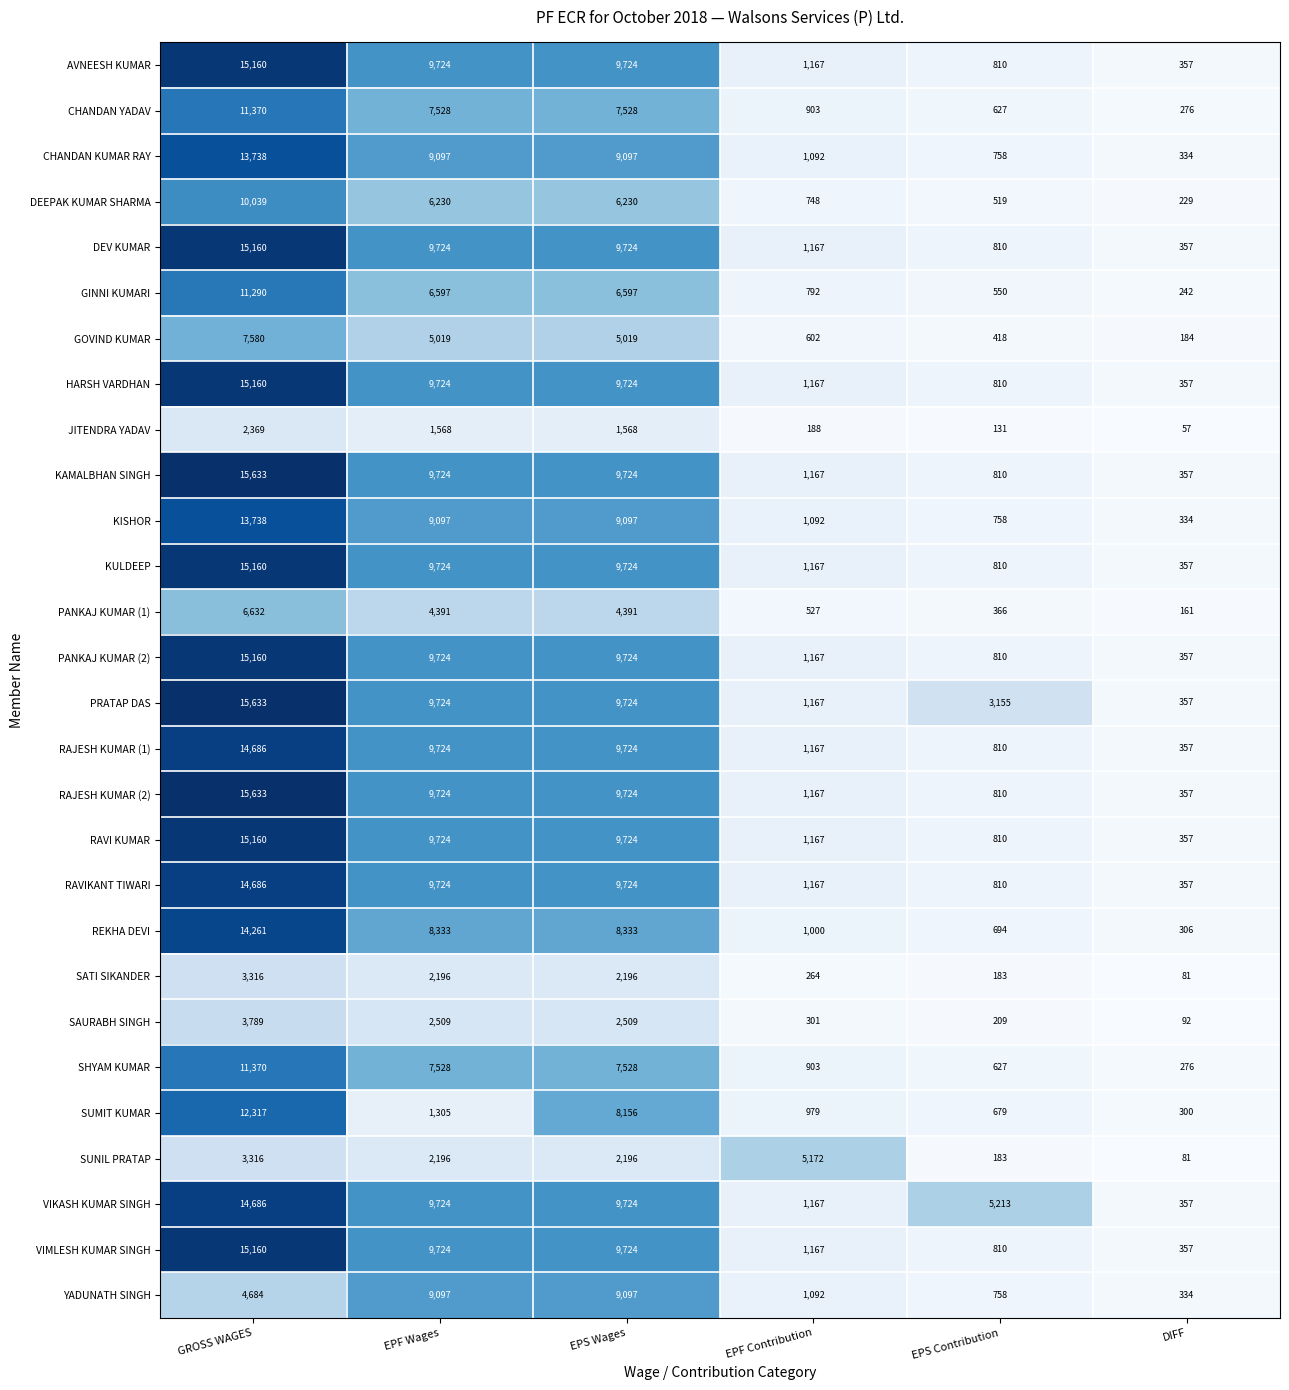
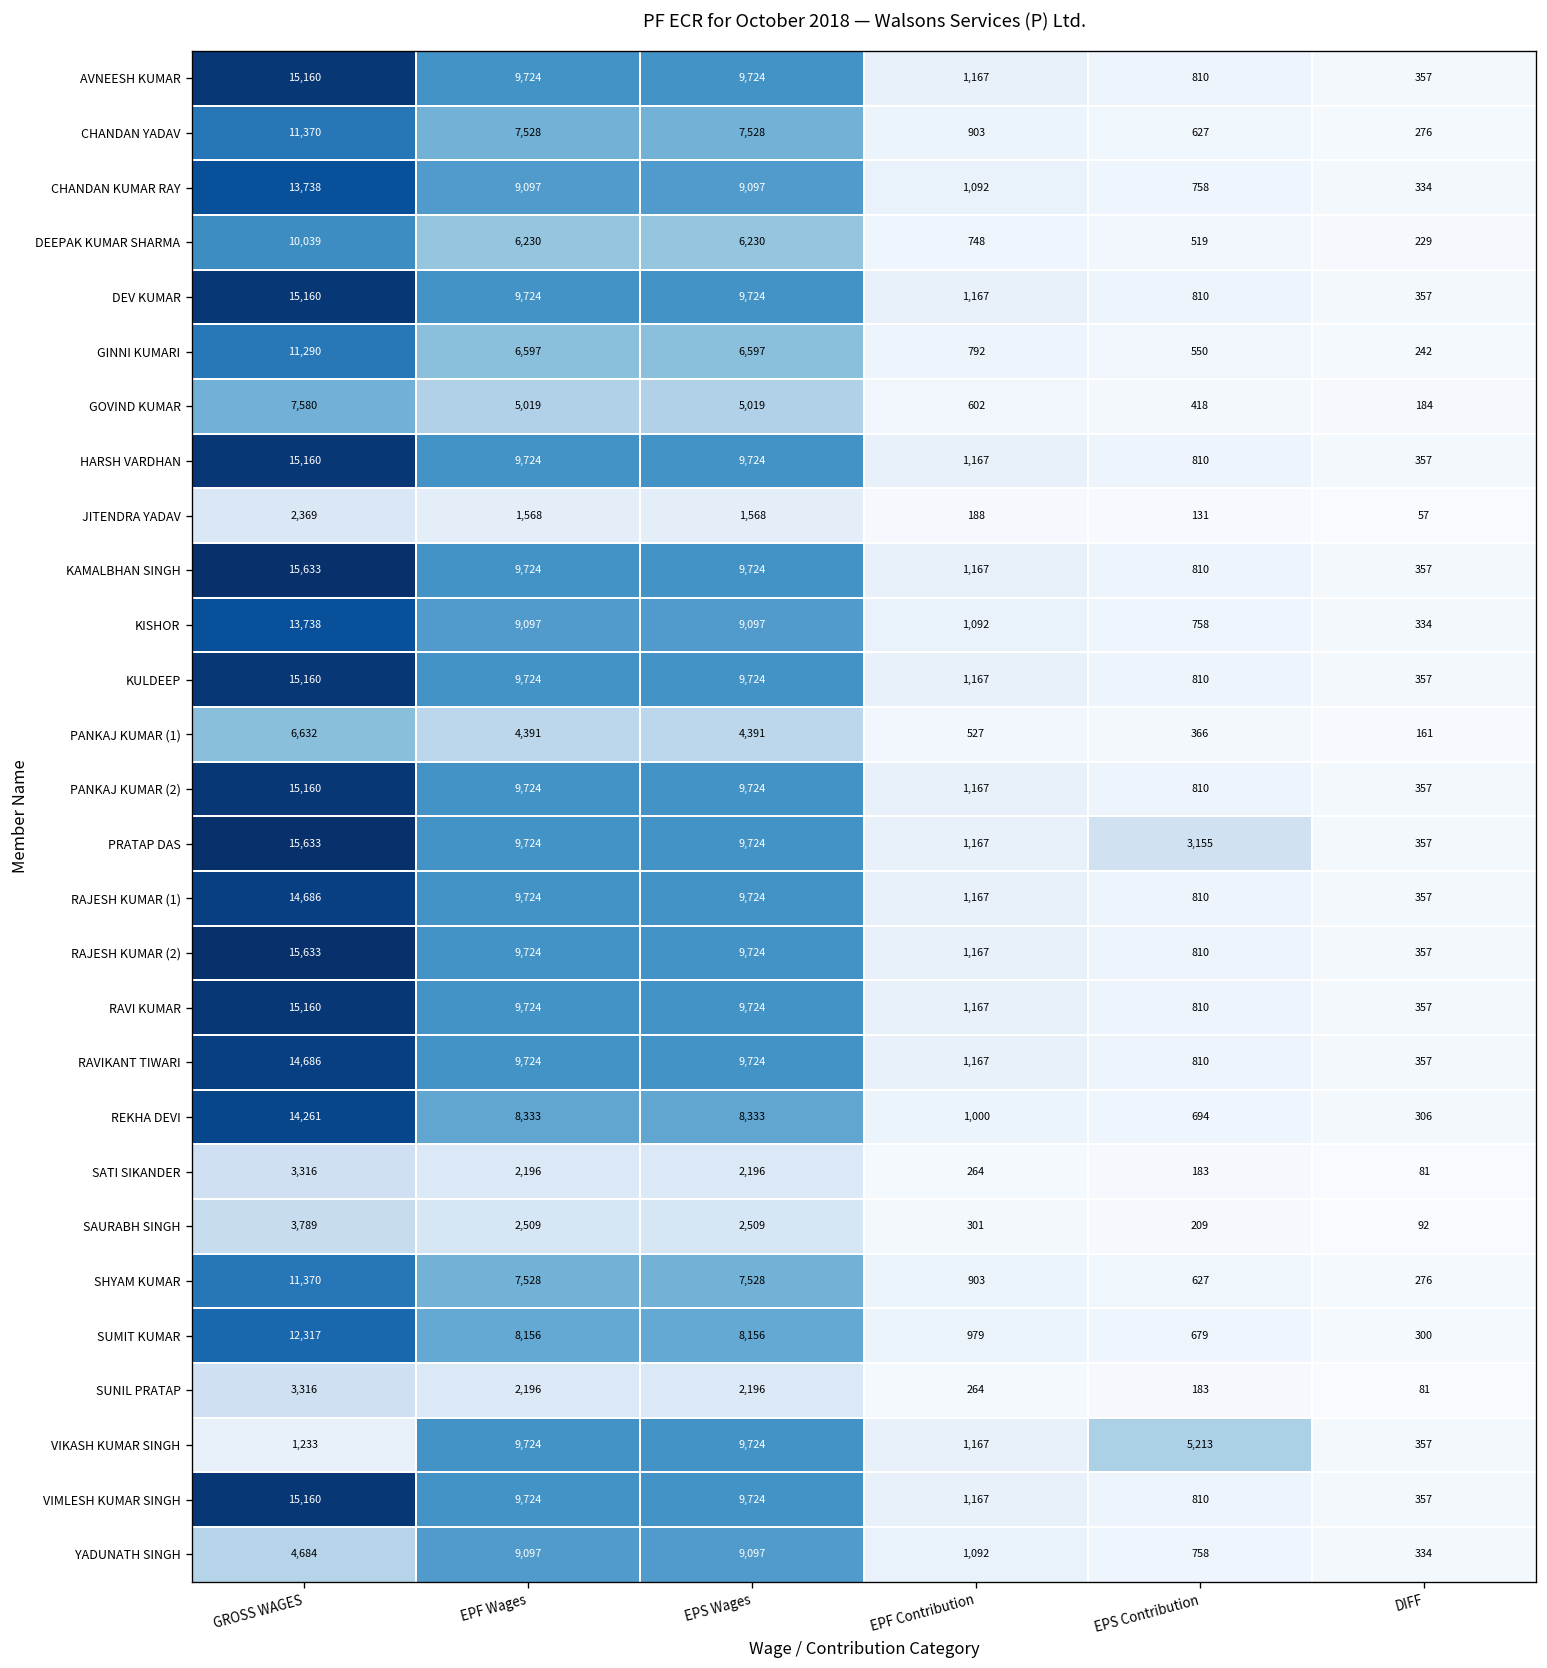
  {
    "AVNEESH KUMAR": {
      "GROSS WAGES": "15,160",
      "EPF Wages": "9,724",
      "EPS Wages": "9,724",
      "EPF Contribution": "1,167",
      "EPS Contribution": "810",
      "DIFF": "357"
    },
    "CHANDAN YADAV": {
      "GROSS WAGES": "11,370",
      "EPF Wages": "7,528",
      "EPS Wages": "7,528",
      "EPF Contribution": "903",
      "EPS Contribution": "627",
      "DIFF": "276"
    },
    "CHANDAN KUMAR RAY": {
      "GROSS WAGES": "13,738",
      "EPF Wages": "9,097",
      "EPS Wages": "9,097",
      "EPF Contribution": "1,092",
      "EPS Contribution": "758",
      "DIFF": "334"
    },
    "DEEPAK KUMAR SHARMA": {
      "GROSS WAGES": "10,039",
      "EPF Wages": "6,230",
      "EPS Wages": "6,230",
      "EPF Contribution": "748",
      "EPS Contribution": "519",
      "DIFF": "229"
    },
    "DEV KUMAR": {
      "GROSS WAGES": "15,160",
      "EPF Wages": "9,724",
      "EPS Wages": "9,724",
      "EPF Contribution": "1,167",
      "EPS Contribution": "810",
      "DIFF": "357"
    },
    "GINNI KUMARI": {
      "GROSS WAGES": "11,290",
      "EPF Wages": "6,597",
      "EPS Wages": "6,597",
      "EPF Contribution": "792",
      "EPS Contribution": "550",
      "DIFF": "242"
    },
    "GOVIND KUMAR": {
      "GROSS WAGES": "7,580",
      "EPF Wages": "5,019",
      "EPS Wages": "5,019",
      "EPF Contribution": "602",
      "EPS Contribution": "418",
      "DIFF": "184"
    },
    "HARSH VARDHAN": {
      "GROSS WAGES": "15,160",
      "EPF Wages": "9,724",
      "EPS Wages": "9,724",
      "EPF Contribution": "1,167",
      "EPS Contribution": "810",
      "DIFF": "357"
    },
    "JITENDRA YADAV": {
      "GROSS WAGES": "2,369",
      "EPF Wages": "1,568",
      "EPS Wages": "1,568",
      "EPF Contribution": "188",
      "EPS Contribution": "131",
      "DIFF": "57"
    },
    "KAMALBHAN SINGH": {
      "GROSS WAGES": "15,633",
      "EPF Wages": "9,724",
      "EPS Wages": "9,724",
      "EPF Contribution": "1,167",
      "EPS Contribution": "810",
      "DIFF": "357"
    },
    "KISHOR": {
      "GROSS WAGES": "13,738",
      "EPF Wages": "9,097",
      "EPS Wages": "9,097",
      "EPF Contribution": "1,092",
      "EPS Contribution": "758",
      "DIFF": "334"
    },
    "KULDEEP": {
      "GROSS WAGES": "15,160",
      "EPF Wages": "9,724",
      "EPS Wages": "9,724",
      "EPF Contribution": "1,167",
      "EPS Contribution": "810",
      "DIFF": "357"
    },
    "PANKAJ KUMAR (1)": {
      "GROSS WAGES": "6,632",
      "EPF Wages": "4,391",
      "EPS Wages": "4,391",
      "EPF Contribution": "527",
      "EPS Contribution": "366",
      "DIFF": "161"
    },
    "PANKAJ KUMAR (2)": {
      "GROSS WAGES": "15,160",
      "EPF Wages": "9,724",
      "EPS Wages": "9,724",
      "EPF Contribution": "1,167",
      "EPS Contribution": "810",
      "DIFF": "357"
    },
    "PRATAP DAS": {
      "GROSS WAGES": "15,633",
      "EPF Wages": "9,724",
      "EPS Wages": "9,724",
      "EPF Contribution": "1,167",
      "EPS Contribution": "3,155",
      "DIFF": "357"
    },
    "RAJESH KUMAR (1)": {
      "GROSS WAGES": "14,686",
      "EPF Wages": "9,724",
      "EPS Wages": "9,724",
      "EPF Contribution": "1,167",
      "EPS Contribution": "810",
      "DIFF": "357"
    },
    "RAJESH KUMAR (2)": {
      "GROSS WAGES": "15,633",
      "EPF Wages": "9,724",
      "EPS Wages": "9,724",
      "EPF Contribution": "1,167",
      "EPS Contribution": "810",
      "DIFF": "357"
    },
    "RAVI KUMAR": {
      "GROSS WAGES": "15,160",
      "EPF Wages": "9,724",
      "EPS Wages": "9,724",
      "EPF Contribution": "1,167",
      "EPS Contribution": "810",
      "DIFF": "357"
    },
    "RAVIKANT TIWARI": {
      "GROSS WAGES": "14,686",
      "EPF Wages": "9,724",
      "EPS Wages": "9,724",
      "EPF Contribution": "1,167",
      "EPS Contribution": "810",
      "DIFF": "357"
    },
    "REKHA DEVI": {
      "GROSS WAGES": "14,261",
      "EPF Wages": "8,333",
      "EPS Wages": "8,333",
      "EPF Contribution": "1,000",
      "EPS Contribution": "694",
      "DIFF": "306"
    },
    "SATI SIKANDER": {
      "GROSS WAGES": "3,316",
      "EPF Wages": "2,196",
      "EPS Wages": "2,196",
      "EPF Contribution": "264",
      "EPS Contribution": "183",
      "DIFF": "81"
    },
    "SAURABH SINGH": {
      "GROSS WAGES": "3,789",
      "EPF Wages": "2,509",
      "EPS Wages": "2,509",
      "EPF Contribution": "301",
      "EPS Contribution": "209",
      "DIFF": "92"
    },
    "SHYAM KUMAR": {
      "GROSS WAGES": "11,370",
      "EPF Wages": "7,528",
      "EPS Wages": "7,528",
      "EPF Contribution": "903",
      "EPS Contribution": "627",
      "DIFF": "276"
    },
    "SUMIT KUMAR": {
      "GROSS WAGES": "12,317",
-     "EPF Wages": "1,305",
+     "EPF Wages": "8,156",
      "EPS Wages": "8,156",
      "EPF Contribution": "979",
      "EPS Contribution": "679",
      "DIFF": "300"
    },
    "SUNIL PRATAP": {
      "GROSS WAGES": "3,316",
      "EPF Wages": "2,196",
      "EPS Wages": "2,196",
-     "EPF Contribution": "5,172",
+     "EPF Contribution": "264",
      "EPS Contribution": "183",
      "DIFF": "81"
    },
    "VIKASH KUMAR SINGH": {
-     "GROSS WAGES": "14,686",
+     "GROSS WAGES": "1,233",
      "EPF Wages": "9,724",
      "EPS Wages": "9,724",
      "EPF Contribution": "1,167",
      "EPS Contribution": "5,213",
      "DIFF": "357"
    },
    "VIMLESH KUMAR SINGH": {
      "GROSS WAGES": "15,160",
      "EPF Wages": "9,724",
      "EPS Wages": "9,724",
      "EPF Contribution": "1,167",
      "EPS Contribution": "810",
      "DIFF": "357"
    },
    "YADUNATH SINGH": {
      "GROSS WAGES": "4,684",
      "EPF Wages": "9,097",
      "EPS Wages": "9,097",
      "EPF Contribution": "1,092",
      "EPS Contribution": "758",
      "DIFF": "334"
    }
  }
